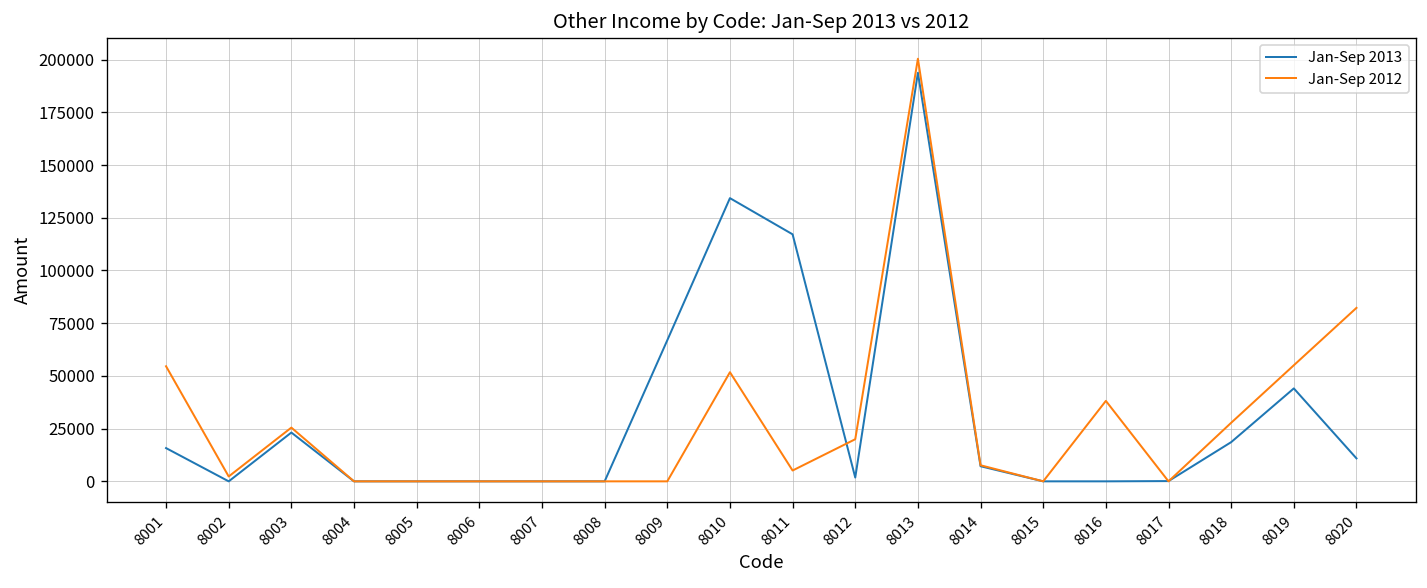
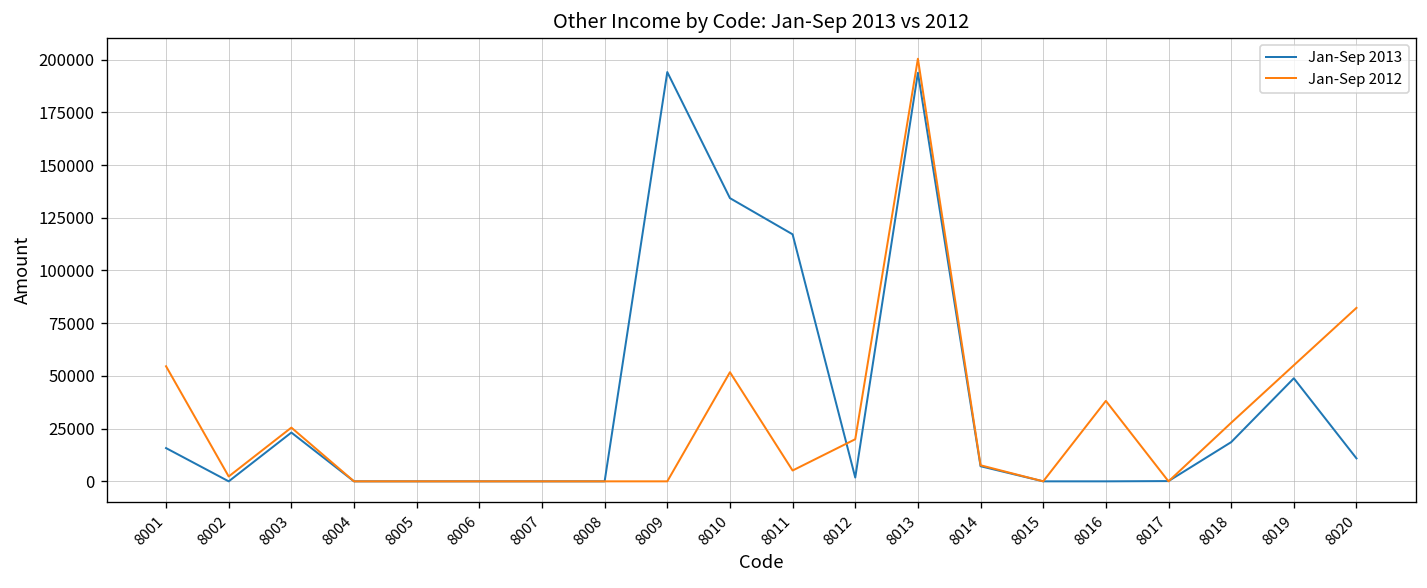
  {
    "Jan-Sep 2013": {
      "8001": 16000,
      "8002": 0,
      "8003": 23000,
-     "8009": 67000,
+     "8009": 194000,
      "8010": 134000,
      "8011": 117000,
      "8012": 2000,
      "8013": 194000,
      "8016": 0,
      "8018": 19000,
-     "8019": 44000,
+     "8019": 49000,
      "8020": 11000
    },
    "Jan-Sep 2012": {
      "8001": 55000,
      "8002": 2000,
      "8003": 25000,
      "8009": 0,
      "8010": 52000,
      "8011": 5000,
      "8012": 20000,
      "8013": 200000,
      "8016": 38000,
      "8018": 28000,
      "8019": 55000,
      "8020": 82000
    }
  }
